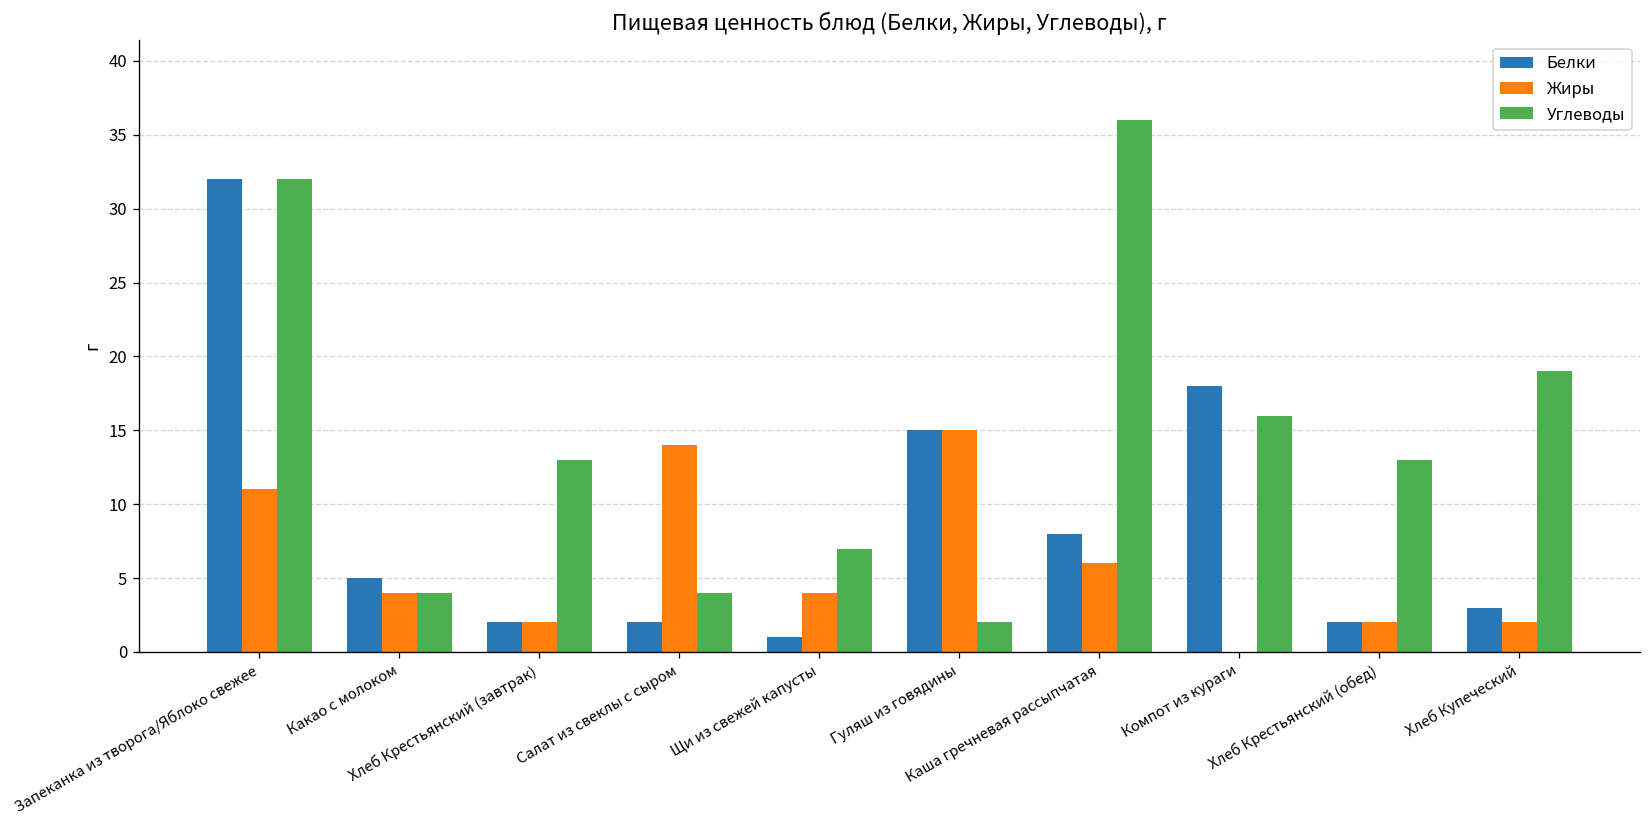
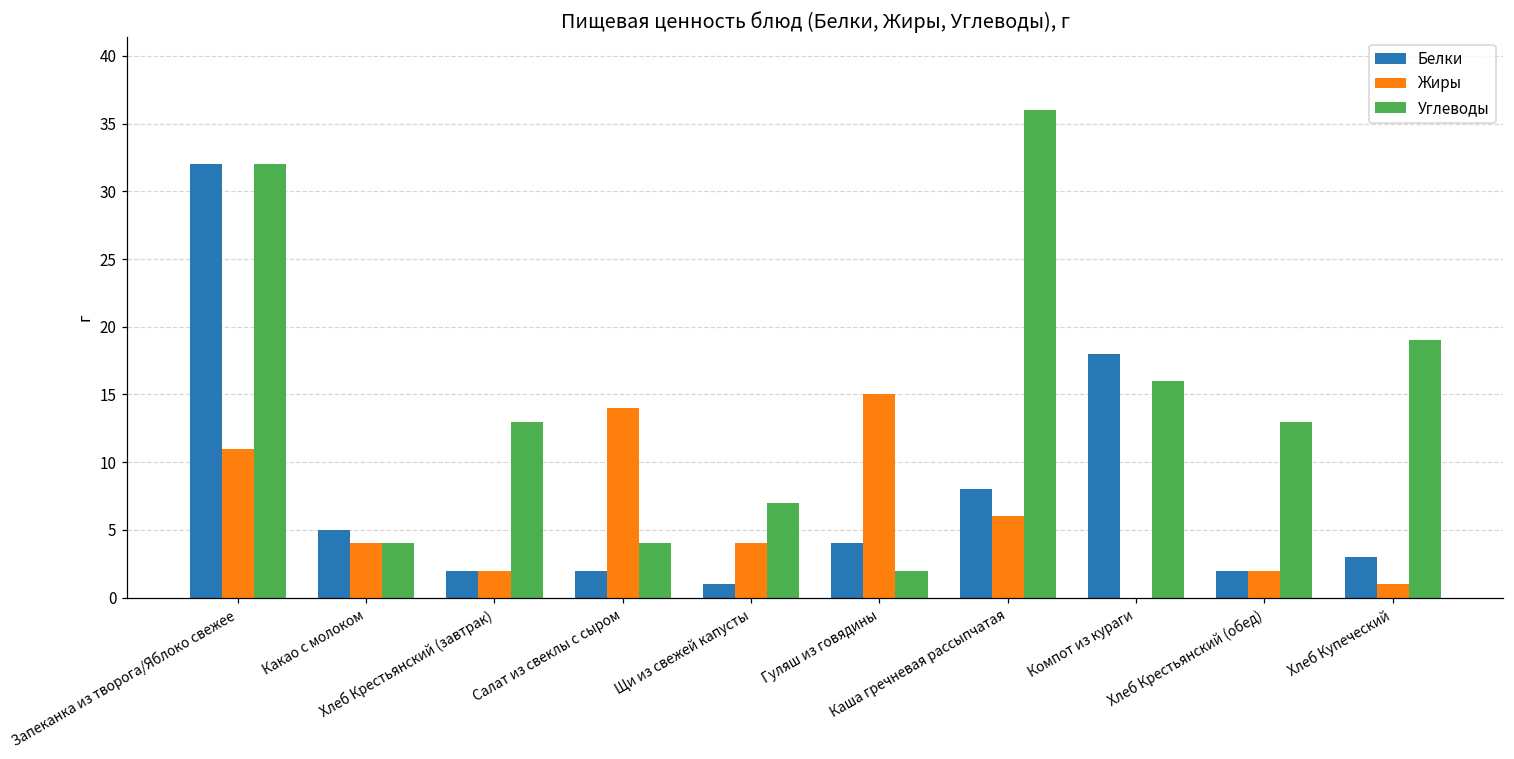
  {
    "Белки": {
      "Запеканка из творога/Яблоко свежее": 32,
      "Какао с молоком": 5,
      "Хлеб Крестьянский (завтрак)": 2,
      "Салат из свеклы с сыром": 2,
      "Щи из свежей капусты": 1,
-     "Гуляш из говядины": 15,
+     "Гуляш из говядины": 4,
      "Каша гречневая рассыпчатая": 8,
      "Компот из кураги": 18,
      "Хлеб Крестьянский (обед)": 2,
      "Хлеб Купеческий": 3
    },
    "Жиры": {
      "Запеканка из творога/Яблоко свежее": 11,
      "Какао с молоком": 4,
      "Хлеб Крестьянский (завтрак)": 2,
      "Салат из свеклы с сыром": 14,
      "Щи из свежей капусты": 4,
      "Гуляш из говядины": 15,
      "Каша гречневая рассыпчатая": 6,
      "Компот из кураги": 0,
      "Хлеб Крестьянский (обед)": 2,
-     "Хлеб Купеческий": 2
+     "Хлеб Купеческий": 1
    },
    "Углеводы": {
      "Запеканка из творога/Яблоко свежее": 32,
      "Какао с молоком": 4,
      "Хлеб Крестьянский (завтрак)": 13,
      "Салат из свеклы с сыром": 4,
      "Щи из свежей капусты": 7,
      "Гуляш из говядины": 2,
      "Каша гречневая рассыпчатая": 36,
      "Компот из кураги": 16,
      "Хлеб Крестьянский (обед)": 13,
      "Хлеб Купеческий": 19
    }
  }
